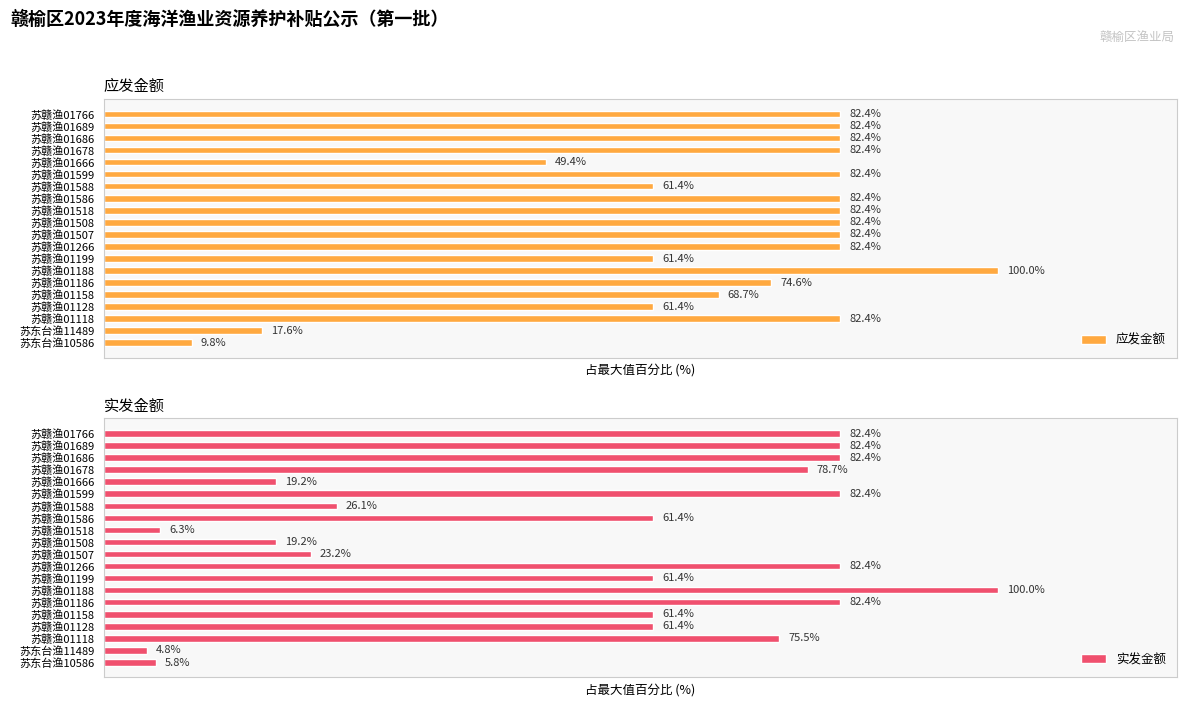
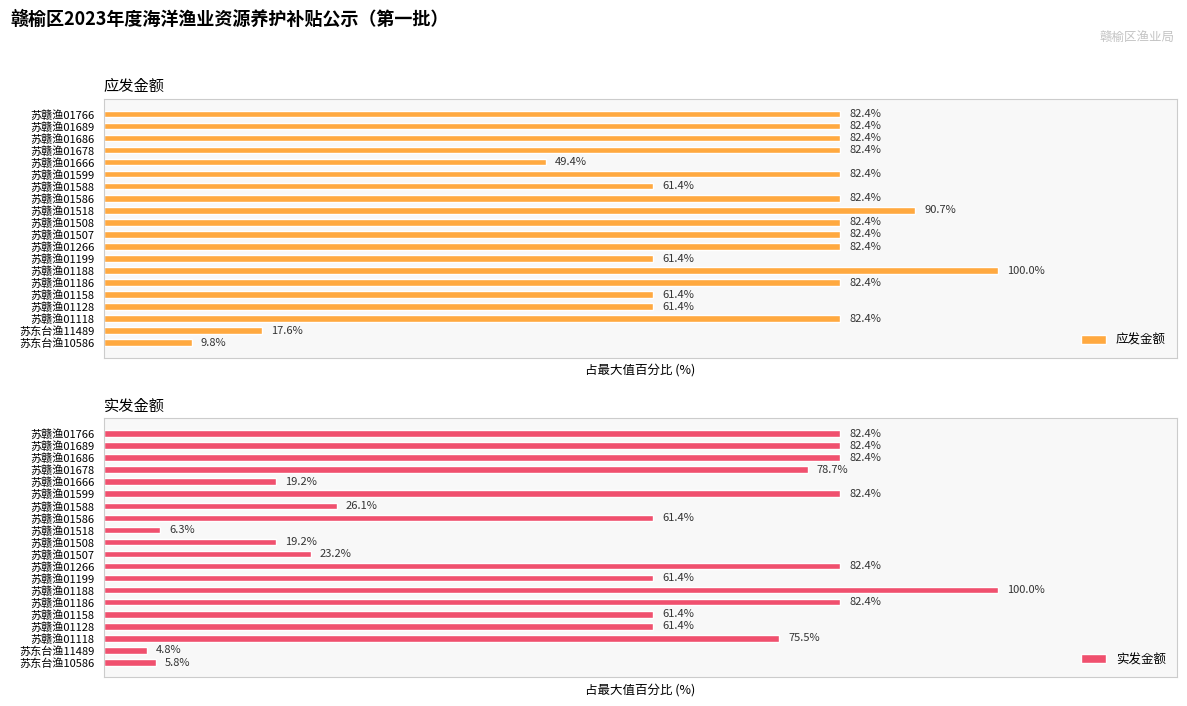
  {
    "应发金额": {
      "苏赣渔01766": "82.4%",
      "苏赣渔01689": "82.4%",
      "苏赣渔01686": "82.4%",
      "苏赣渔01678": "82.4%",
      "苏赣渔01666": "49.4%",
      "苏赣渔01599": "82.4%",
      "苏赣渔01588": "61.4%",
      "苏赣渔01586": "82.4%",
-     "苏赣渔01518": "82.4%",
+     "苏赣渔01518": "90.7%",
      "苏赣渔01508": "82.4%",
      "苏赣渔01507": "82.4%",
      "苏赣渔01266": "82.4%",
      "苏赣渔01199": "61.4%",
      "苏赣渔01188": "100.0%",
-     "苏赣渔01186": "74.6%",
-     "苏赣渔01158": "68.7%",
+     "苏赣渔01186": "82.4%",
+     "苏赣渔01158": "61.4%",
      "苏赣渔01128": "61.4%",
      "苏赣渔01118": "82.4%",
      "苏东台渔11489": "17.6%",
      "苏东台渔10586": "9.8%"
    },
    "实发金额": {
      "苏赣渔01766": "82.4%",
      "苏赣渔01689": "82.4%",
      "苏赣渔01686": "82.4%",
      "苏赣渔01678": "78.7%",
      "苏赣渔01666": "19.2%",
      "苏赣渔01599": "82.4%",
      "苏赣渔01588": "26.1%",
      "苏赣渔01586": "61.4%",
      "苏赣渔01518": "6.3%",
      "苏赣渔01508": "19.2%",
      "苏赣渔01507": "23.2%",
      "苏赣渔01266": "82.4%",
      "苏赣渔01199": "61.4%",
      "苏赣渔01188": "100.0%",
      "苏赣渔01186": "82.4%",
      "苏赣渔01158": "61.4%",
      "苏赣渔01128": "61.4%",
      "苏赣渔01118": "75.5%",
      "苏东台渔11489": "4.8%",
      "苏东台渔10586": "5.8%"
    }
  }
